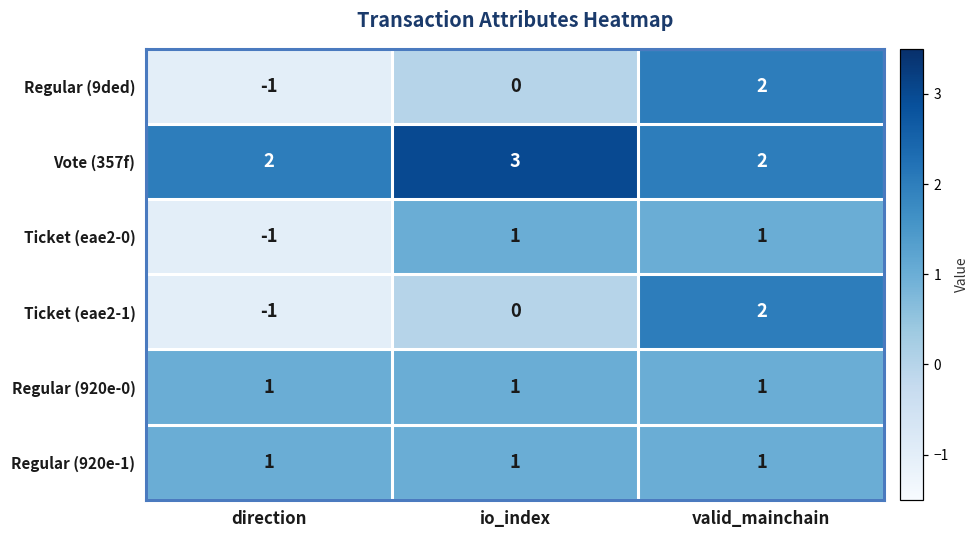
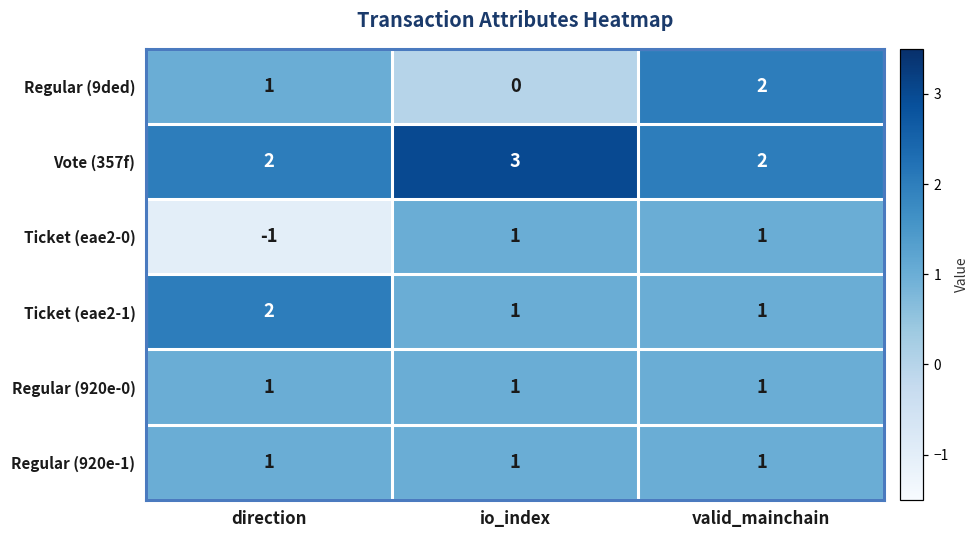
  {
    "Regular (9ded)": {
-     "direction": -1,
+     "direction": 1,
      "io_index": 0,
      "valid_mainchain": 2
    },
    "Vote (357f)": {
      "direction": 2,
      "io_index": 3,
      "valid_mainchain": 2
    },
    "Ticket (eae2-0)": {
      "direction": -1,
      "io_index": 1,
      "valid_mainchain": 1
    },
    "Ticket (eae2-1)": {
-     "direction": -1,
-     "io_index": 0,
-     "valid_mainchain": 2
+     "direction": 2,
+     "io_index": 1,
+     "valid_mainchain": 1
    },
    "Regular (920e-0)": {
      "direction": 1,
      "io_index": 1,
      "valid_mainchain": 1
    },
    "Regular (920e-1)": {
      "direction": 1,
      "io_index": 1,
      "valid_mainchain": 1
    }
  }
